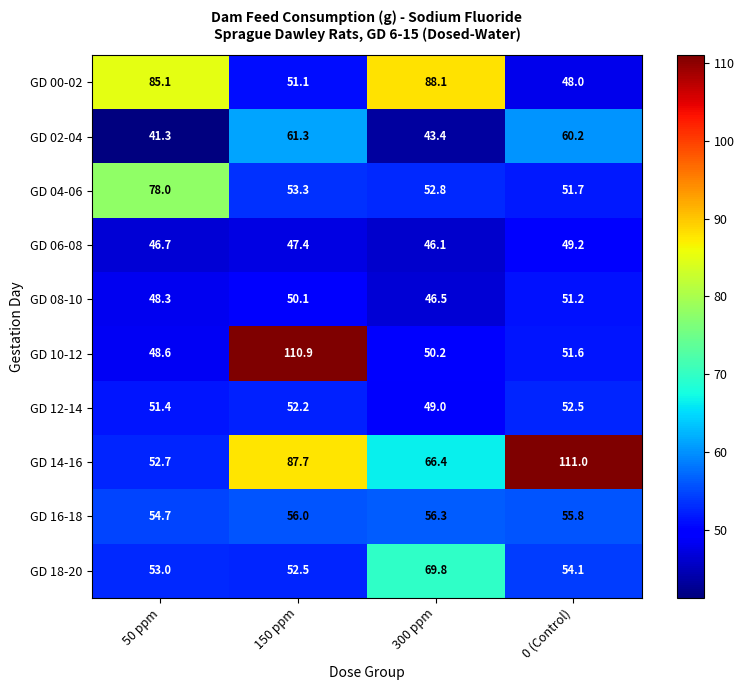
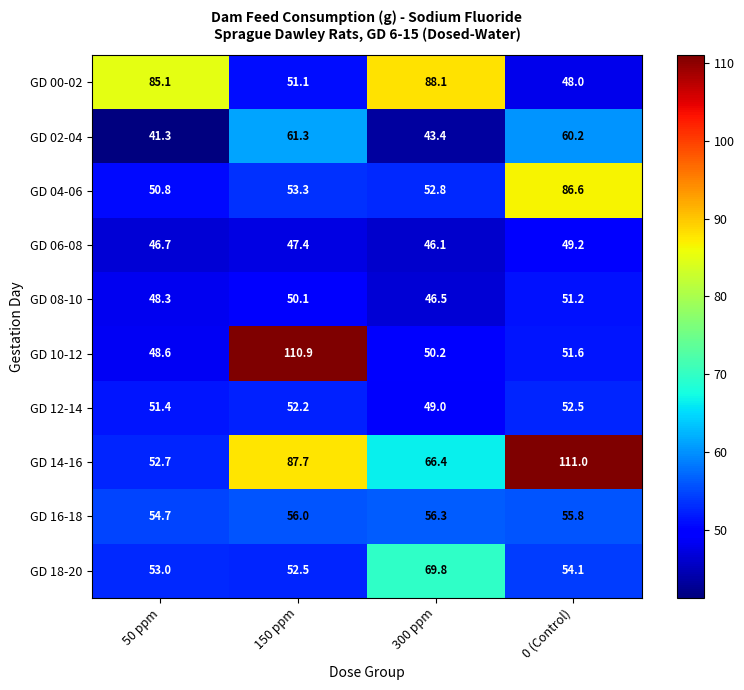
  {
    "GD 00-02": {
      "50 ppm": 85.1,
      "150 ppm": 51.1,
      "300 ppm": 88.1,
      "0 (Control)": 48.0
    },
    "GD 02-04": {
      "50 ppm": 41.3,
      "150 ppm": 61.3,
      "300 ppm": 43.4,
      "0 (Control)": 60.2
    },
    "GD 04-06": {
-     "50 ppm": 78.0,
+     "50 ppm": 50.8,
      "150 ppm": 53.3,
      "300 ppm": 52.8,
-     "0 (Control)": 51.7
+     "0 (Control)": 86.6
    },
    "GD 06-08": {
      "50 ppm": 46.7,
      "150 ppm": 47.4,
      "300 ppm": 46.1,
      "0 (Control)": 49.2
    },
    "GD 08-10": {
      "50 ppm": 48.3,
      "150 ppm": 50.1,
      "300 ppm": 46.5,
      "0 (Control)": 51.2
    },
    "GD 10-12": {
      "50 ppm": 48.6,
      "150 ppm": 110.9,
      "300 ppm": 50.2,
      "0 (Control)": 51.6
    },
    "GD 12-14": {
      "50 ppm": 51.4,
      "150 ppm": 52.2,
      "300 ppm": 49.0,
      "0 (Control)": 52.5
    },
    "GD 14-16": {
      "50 ppm": 52.7,
      "150 ppm": 87.7,
      "300 ppm": 66.4,
      "0 (Control)": 111.0
    },
    "GD 16-18": {
      "50 ppm": 54.7,
      "150 ppm": 56.0,
      "300 ppm": 56.3,
      "0 (Control)": 55.8
    },
    "GD 18-20": {
      "50 ppm": 53.0,
      "150 ppm": 52.5,
      "300 ppm": 69.8,
      "0 (Control)": 54.1
    }
  }
